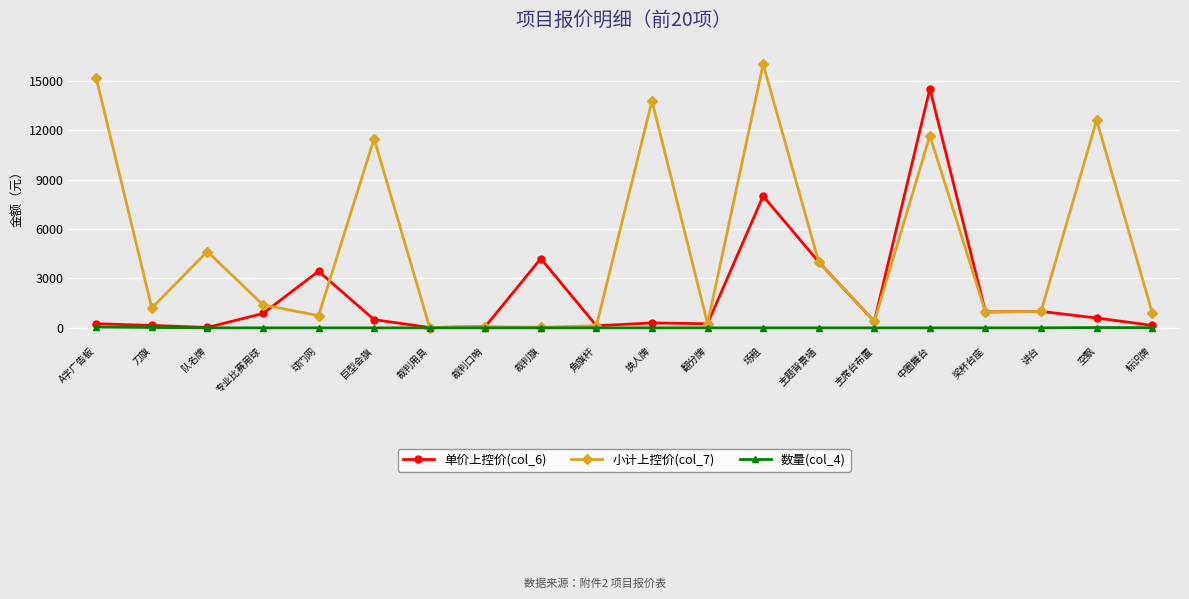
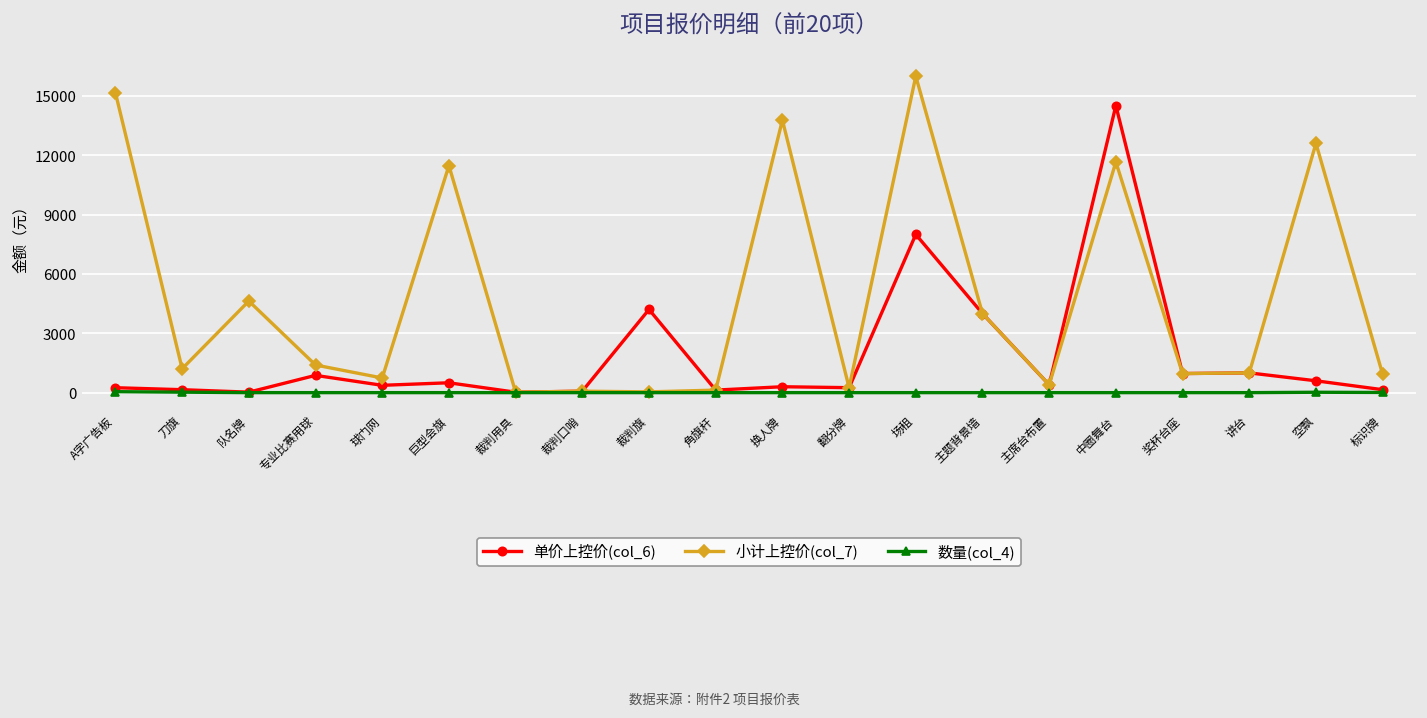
  {
    "单价上控价(col_6)": {
      "A字广告板": 300,
      "专业比赛用球": 900,
-     "球门网": 3400,
+     "球门网": 400,
      "巨型会旗": 500,
      "裁判旗": 4200,
      "换人牌": 300,
      "场租": 8000,
      "中圈舞台": 14500,
      "空飘": 600
    },
    "小计上控价(col_7)": {
      "A字广告板": 15200,
      "刀旗": 1200,
      "队名牌": 4600,
      "专业比赛用球": 1400,
      "球门网": 700,
      "巨型会旗": 11500,
      "换人牌": 13800,
      "场租": 16000,
      "中圈舞台": 11700,
      "空飘": 12600,
      "标识牌": 900
    },
    "数量(col_4)": {
      "A字广告板": 100,
      "专业比赛用球": 0,
      "球门网": 0,
      "巨型会旗": 0,
      "换人牌": 0,
      "翻分牌": 0,
      "场租": 0,
      "主题背景墙": 0,
      "主席台布置": 0,
      "中圈舞台": 0,
      "奖杯台座": 0,
      "讲台": 0,
      "空飘": 0
    }
  }
